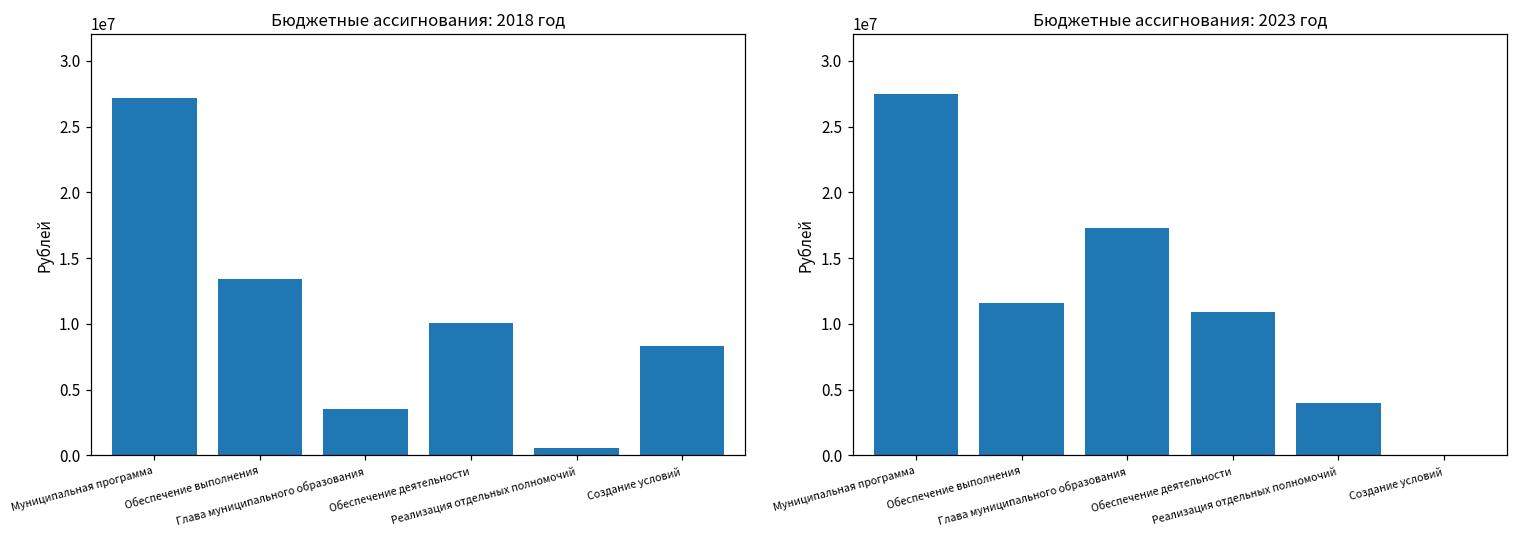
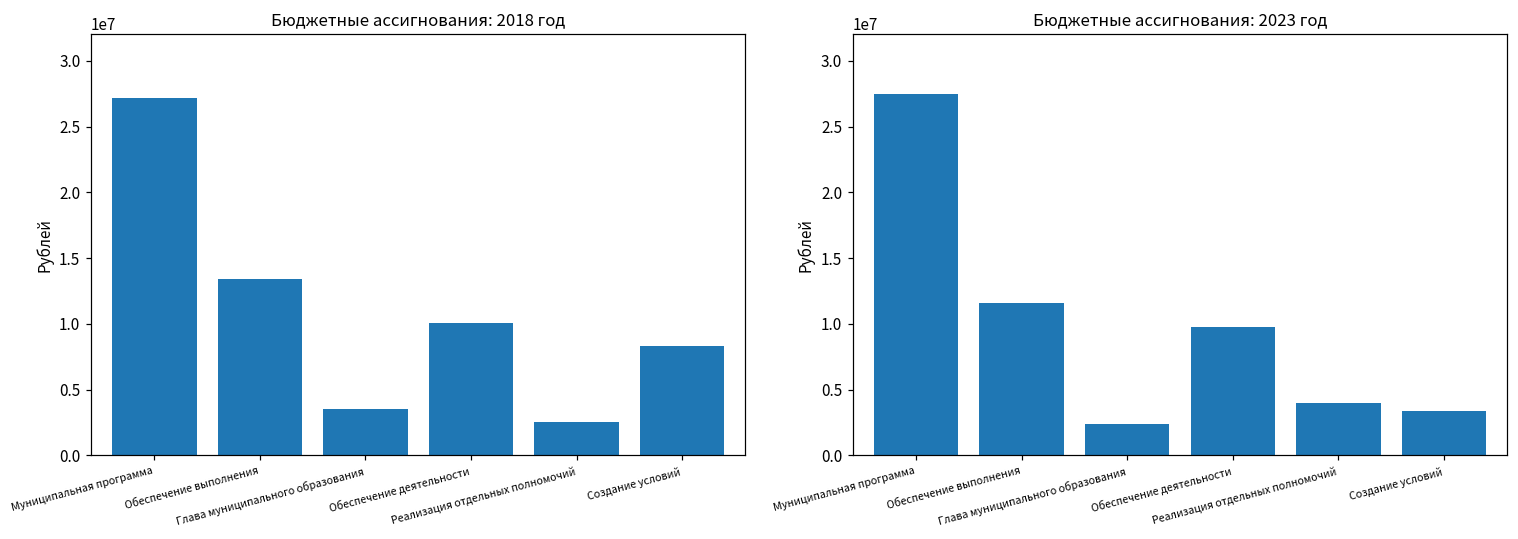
  {
    "Бюджетные ассигнования: 2018 год": {
      "Муниципальная программа": 27200000,
      "Обеспечение выполнения": 13400000,
      "Глава муниципального образования": 3500000,
      "Обеспечение деятельности": 10000000,
-     "Реализация отдельных полномочий": 500000,
+     "Реализация отдельных полномочий": 2500000,
      "Создание условий": 8300000
    },
    "Бюджетные ассигнования: 2023 год": {
      "Муниципальная программа": 27500000,
      "Обеспечение выполнения": 11600000,
-     "Глава муниципального образования": 17200000,
-     "Обеспечение деятельности": 10900000,
+     "Глава муниципального образования": 2400000,
+     "Обеспечение деятельности": 9700000,
      "Реализация отдельных полномочий": 4000000,
-     "Создание условий": 0
+     "Создание условий": 3400000
    }
  }
